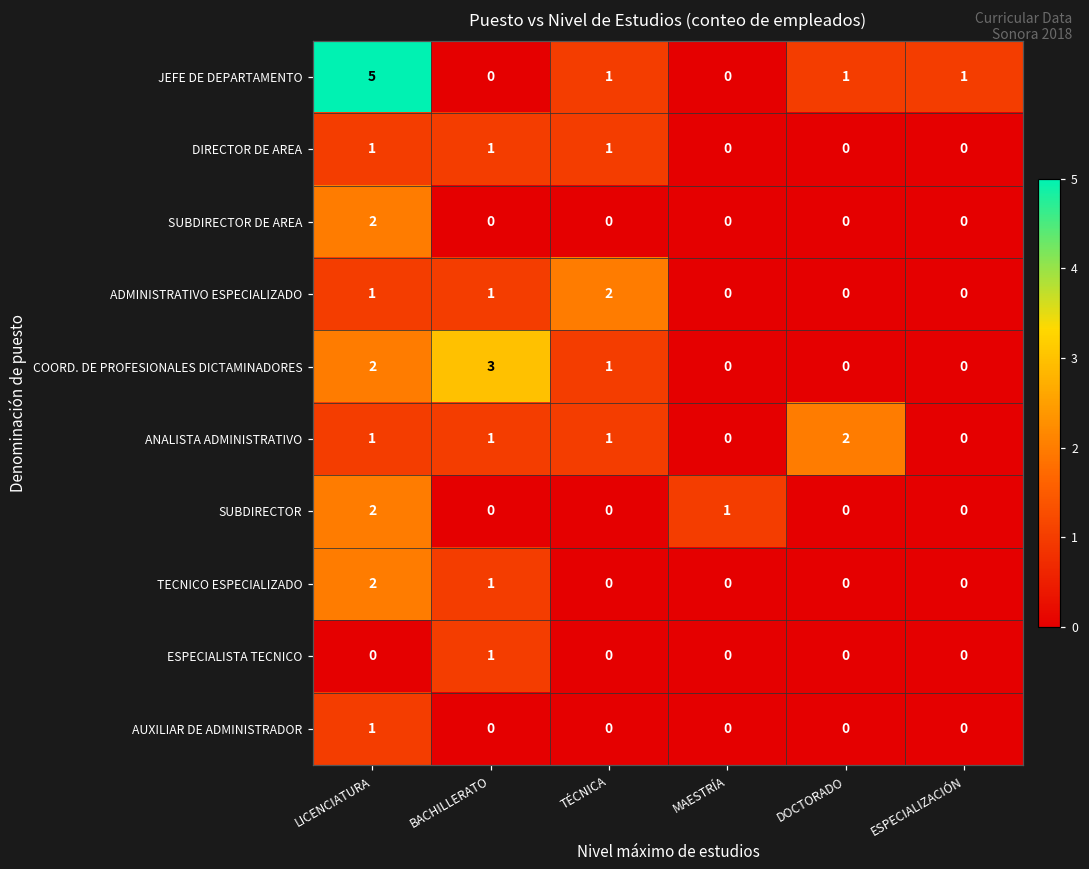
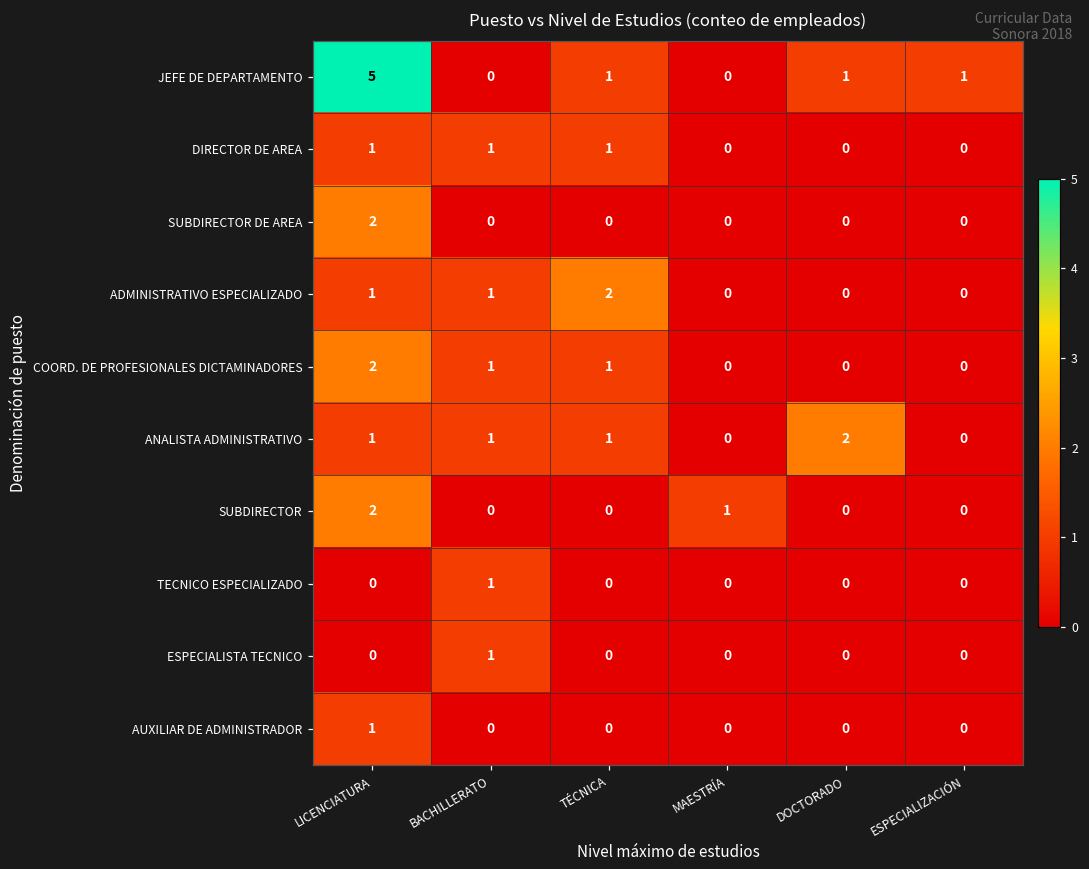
  {
    "JEFE DE DEPARTAMENTO": {
      "LICENCIATURA": 5,
      "BACHILLERATO": 0,
      "TÉCNICA": 1,
      "MAESTRÍA": 0,
      "DOCTORADO": 1,
      "ESPECIALIZACIÓN": 1
    },
    "DIRECTOR DE AREA": {
      "LICENCIATURA": 1,
      "BACHILLERATO": 1,
      "TÉCNICA": 1,
      "MAESTRÍA": 0,
      "DOCTORADO": 0,
      "ESPECIALIZACIÓN": 0
    },
    "SUBDIRECTOR DE AREA": {
      "LICENCIATURA": 2,
      "BACHILLERATO": 0,
      "TÉCNICA": 0,
      "MAESTRÍA": 0,
      "DOCTORADO": 0,
      "ESPECIALIZACIÓN": 0
    },
    "ADMINISTRATIVO ESPECIALIZADO": {
      "LICENCIATURA": 1,
      "BACHILLERATO": 1,
      "TÉCNICA": 2,
      "MAESTRÍA": 0,
      "DOCTORADO": 0,
      "ESPECIALIZACIÓN": 0
    },
    "COORD. DE PROFESIONALES DICTAMINADORES": {
      "LICENCIATURA": 2,
-     "BACHILLERATO": 3,
+     "BACHILLERATO": 1,
      "TÉCNICA": 1,
      "MAESTRÍA": 0,
      "DOCTORADO": 0,
      "ESPECIALIZACIÓN": 0
    },
    "ANALISTA ADMINISTRATIVO": {
      "LICENCIATURA": 1,
      "BACHILLERATO": 1,
      "TÉCNICA": 1,
      "MAESTRÍA": 0,
      "DOCTORADO": 2,
      "ESPECIALIZACIÓN": 0
    },
    "SUBDIRECTOR": {
      "LICENCIATURA": 2,
      "BACHILLERATO": 0,
      "TÉCNICA": 0,
      "MAESTRÍA": 1,
      "DOCTORADO": 0,
      "ESPECIALIZACIÓN": 0
    },
    "TECNICO ESPECIALIZADO": {
-     "LICENCIATURA": 2,
+     "LICENCIATURA": 0,
      "BACHILLERATO": 1,
      "TÉCNICA": 0,
      "MAESTRÍA": 0,
      "DOCTORADO": 0,
      "ESPECIALIZACIÓN": 0
    },
    "ESPECIALISTA TECNICO": {
      "LICENCIATURA": 0,
      "BACHILLERATO": 1,
      "TÉCNICA": 0,
      "MAESTRÍA": 0,
      "DOCTORADO": 0,
      "ESPECIALIZACIÓN": 0
    },
    "AUXILIAR DE ADMINISTRADOR": {
      "LICENCIATURA": 1,
      "BACHILLERATO": 0,
      "TÉCNICA": 0,
      "MAESTRÍA": 0,
      "DOCTORADO": 0,
      "ESPECIALIZACIÓN": 0
    }
  }
